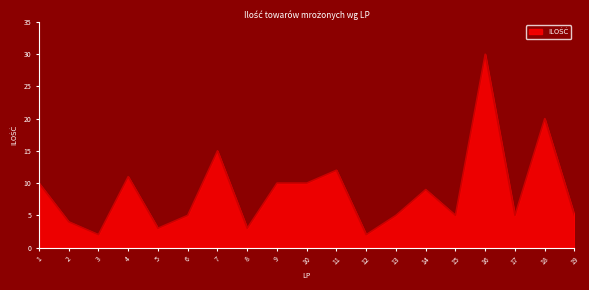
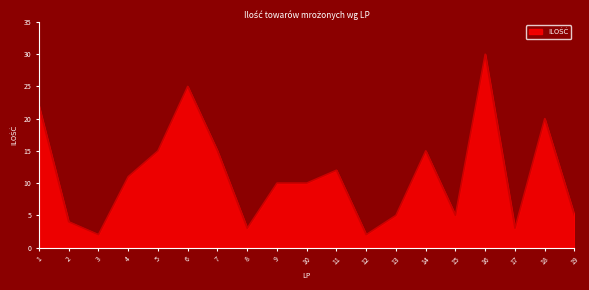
  {
-   "1": 10,
+   "1": 22,
    "2": 4,
    "3": 2,
    "4": 11,
-   "5": 3,
-   "6": 5,
+   "5": 15,
+   "6": 25,
    "7": 15,
    "8": 3,
    "9": 10,
    "10": 10,
    "11": 12,
    "12": 2,
    "13": 5,
-   "14": 9,
+   "14": 15,
    "15": 5,
    "16": 30,
-   "17": 5,
+   "17": 3,
    "18": 20,
    "19": 5
  }
